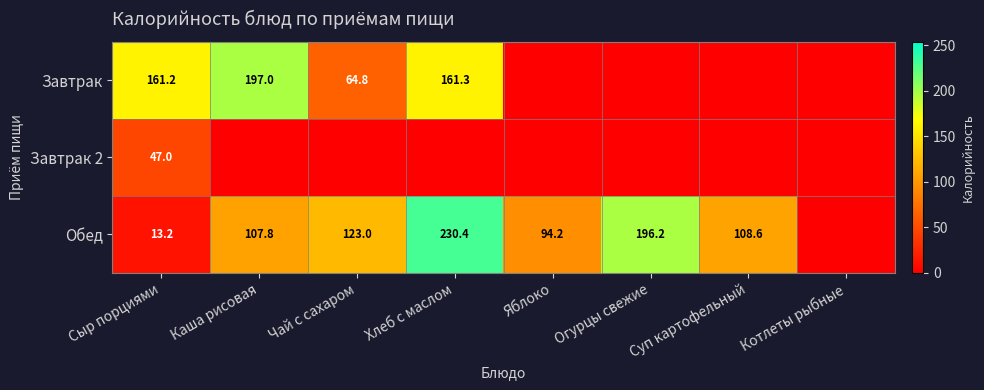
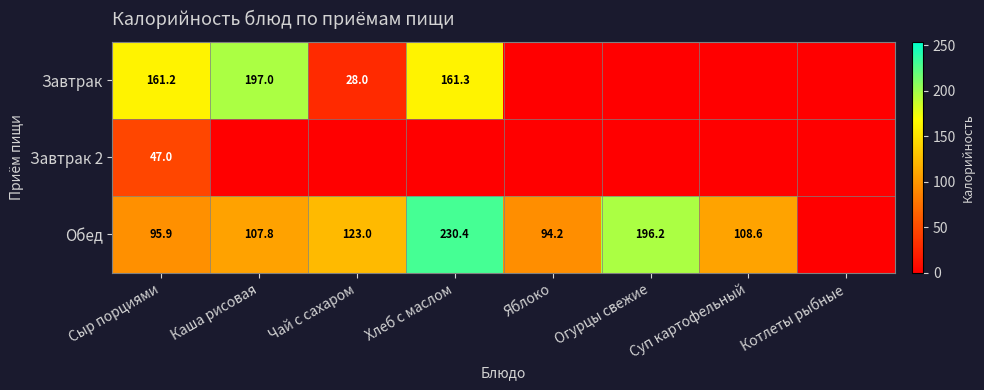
  {
    "Завтрак": {
      "Сыр порциями": 161.2,
      "Каша рисовая": 197.0,
-     "Чай с сахаром": 64.8,
+     "Чай с сахаром": 28.0,
      "Хлеб с маслом": 161.3
    },
    "Завтрак 2": {
      "Сыр порциями": 47.0
    },
    "Обед": {
-     "Сыр порциями": 13.2,
+     "Сыр порциями": 95.9,
      "Каша рисовая": 107.8,
      "Чай с сахаром": 123.0,
      "Хлеб с маслом": 230.4,
      "Яблоко": 94.2,
      "Огурцы свежие": 196.2,
      "Суп картофельный": 108.6
    }
  }
